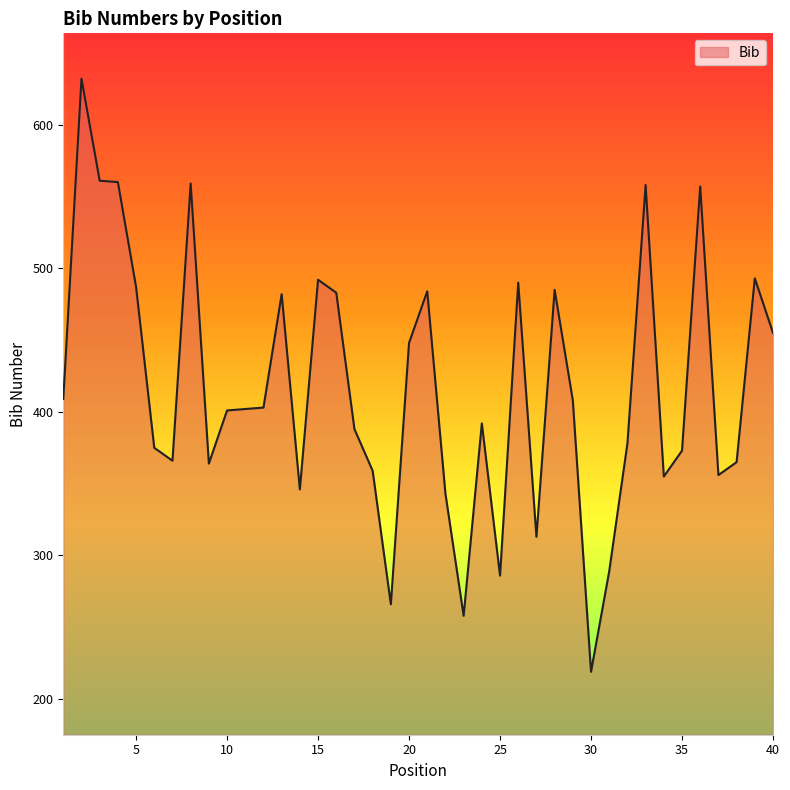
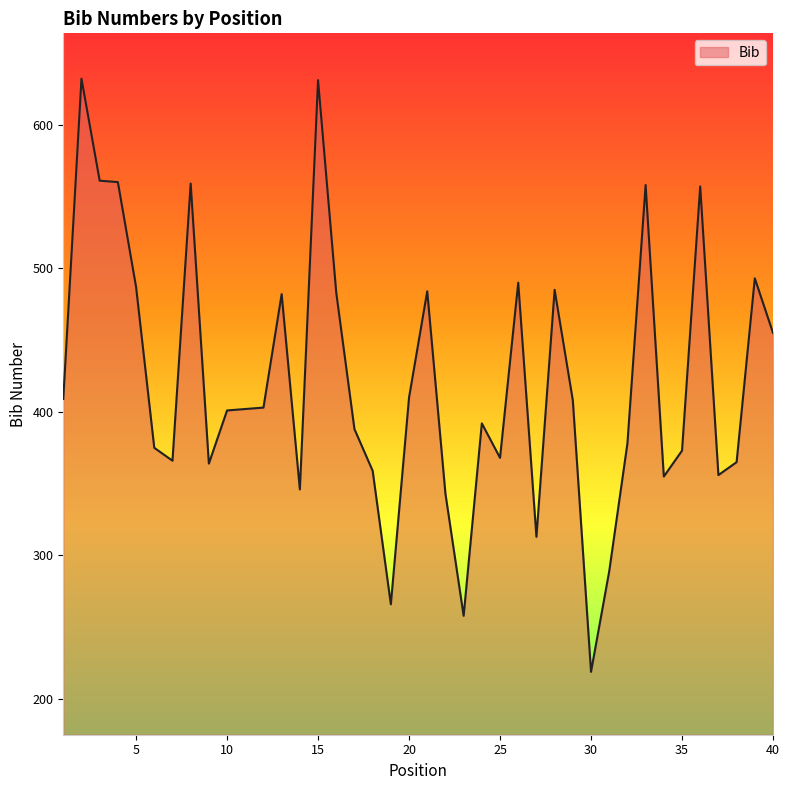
  {
    "5": 487,
    "10": 401,
-   "15": 492,
-   "20": 448,
-   "25": 286,
+   "15": 631,
+   "20": 410,
+   "25": 368,
    "30": 219,
    "35": 373,
    "40": 455
  }
